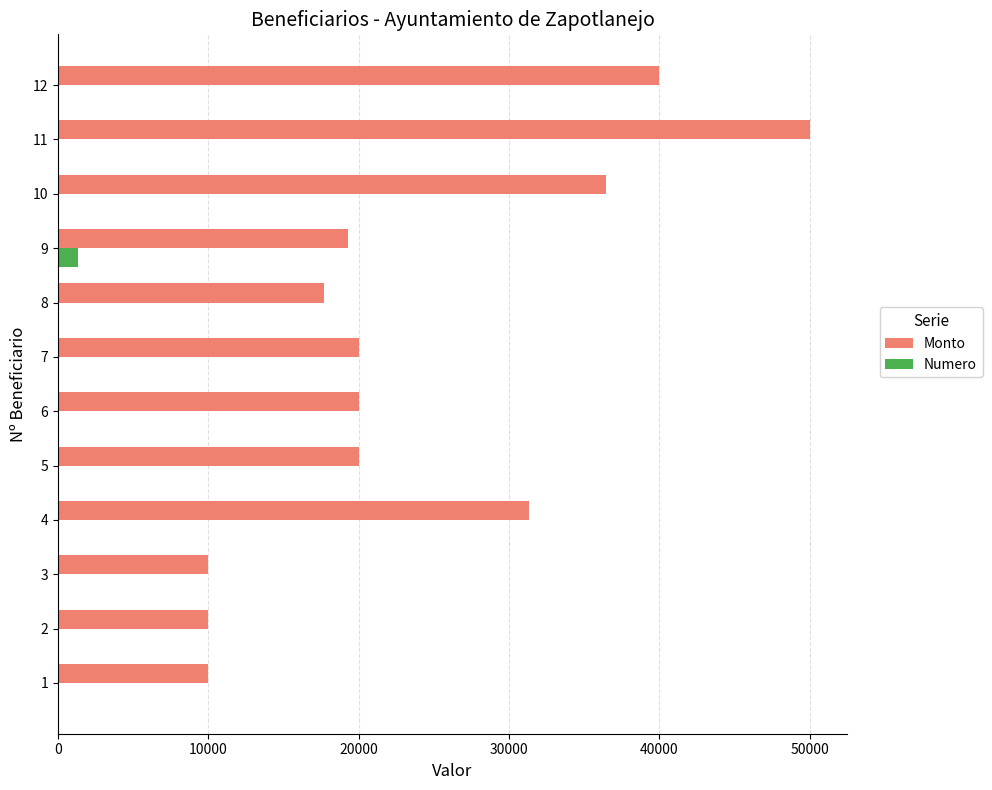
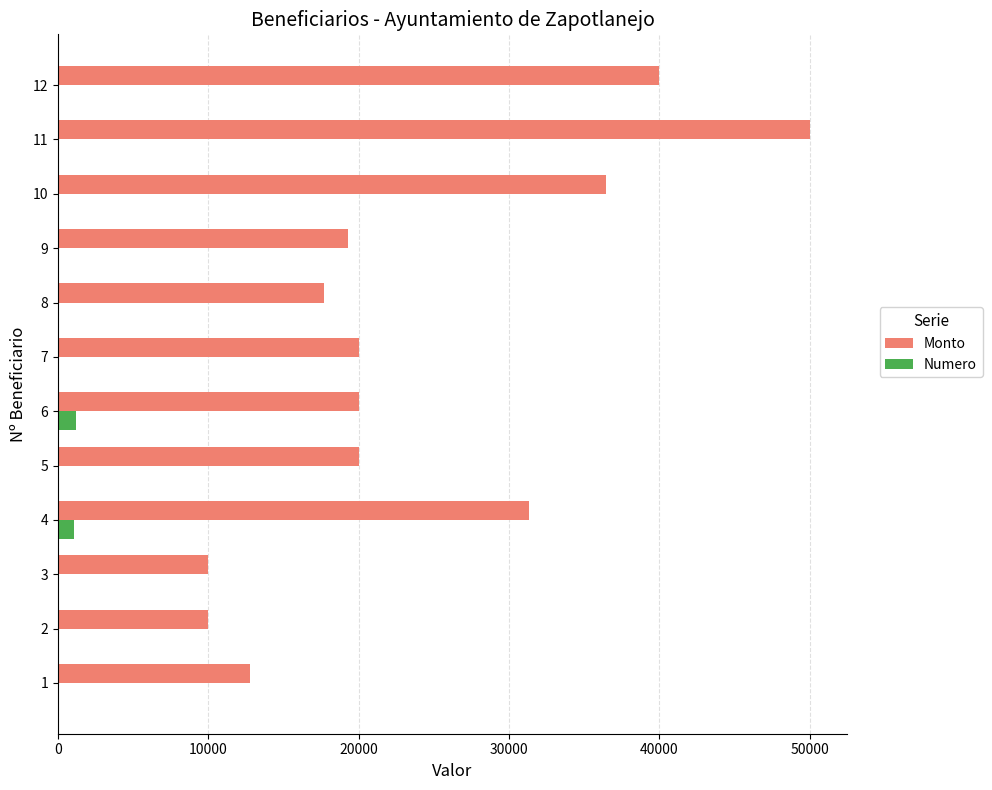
  {
    "Monto": {
      "12": 40000,
      "11": 50000,
      "10": 36400,
      "9": 19300,
      "8": 17700,
      "7": 20000,
      "6": 20000,
      "5": 20000,
      "4": 31400,
      "3": 10000,
      "2": 10000,
-     "1": 10000
+     "1": 12800
    },
    "Numero": {
-     "9": 1400,
-     "6": 0,
-     "4": 0
+     "9": 0,
+     "6": 1200,
+     "4": 1100
    }
  }
